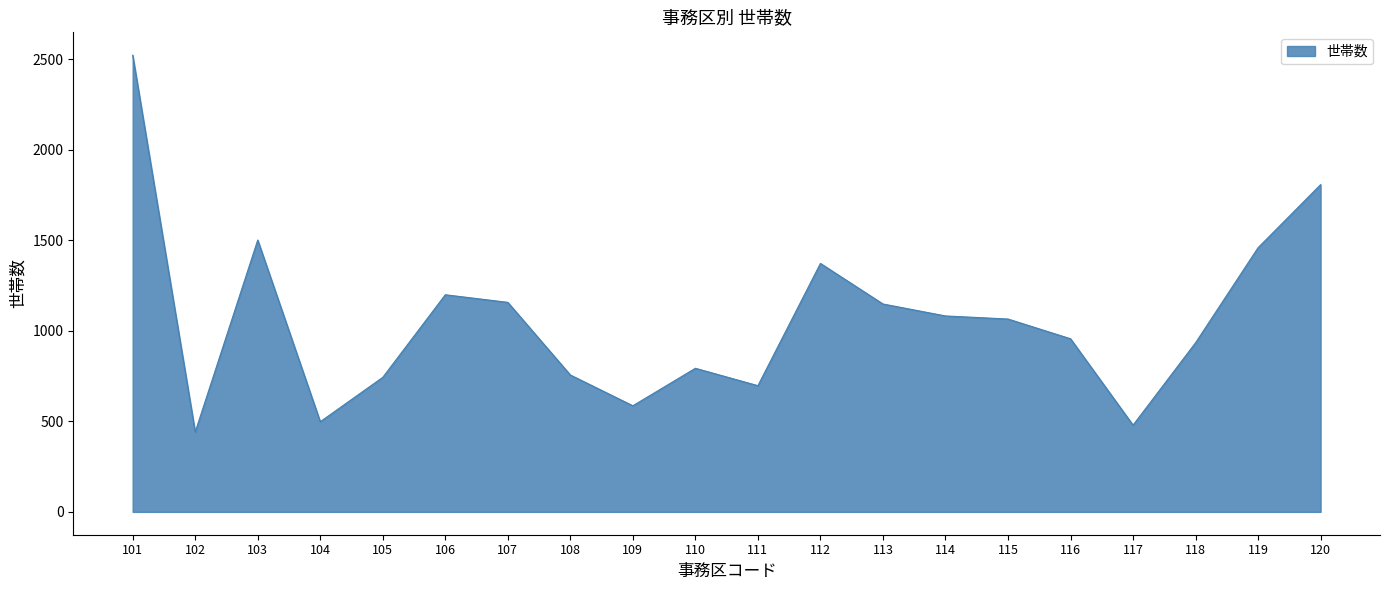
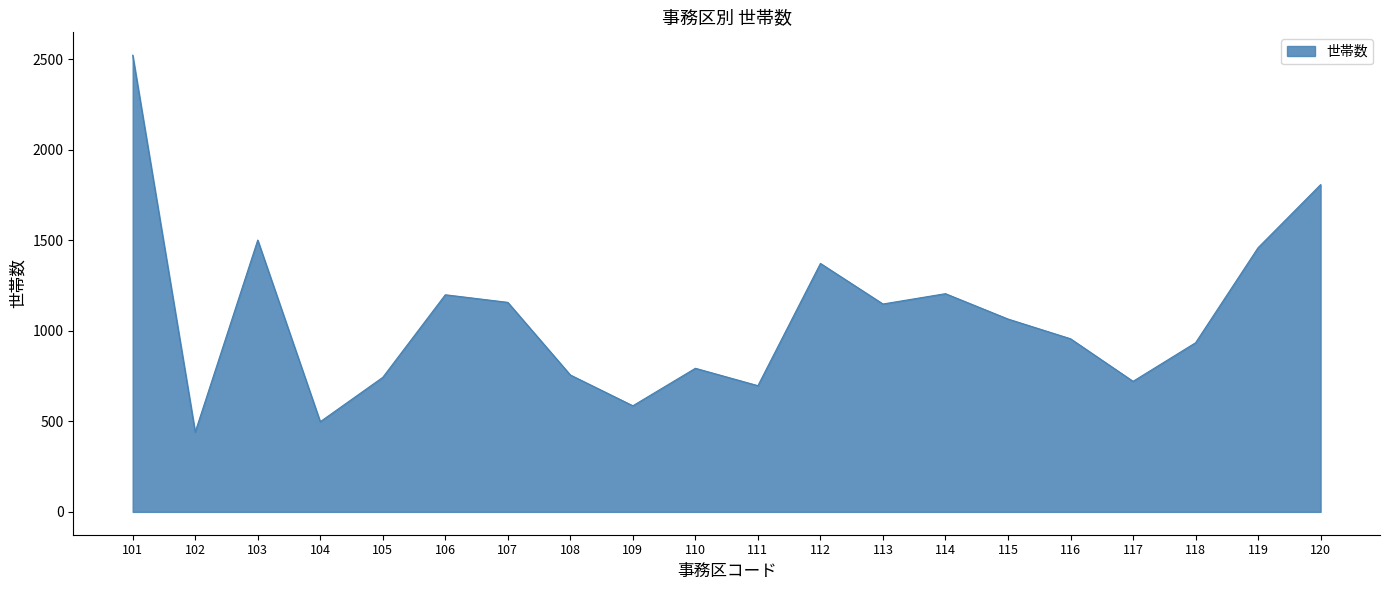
  {
    "101": 2520,
    "102": 440,
    "103": 1500,
    "104": 500,
    "105": 740,
    "106": 1200,
    "107": 1160,
    "108": 760,
    "109": 590,
    "110": 790,
    "111": 700,
    "112": 1370,
    "113": 1150,
-   "114": 1080,
+   "114": 1210,
    "115": 1070,
    "116": 960,
-   "117": 480,
+   "117": 720,
    "118": 930,
    "119": 1460,
    "120": 1810
  }
